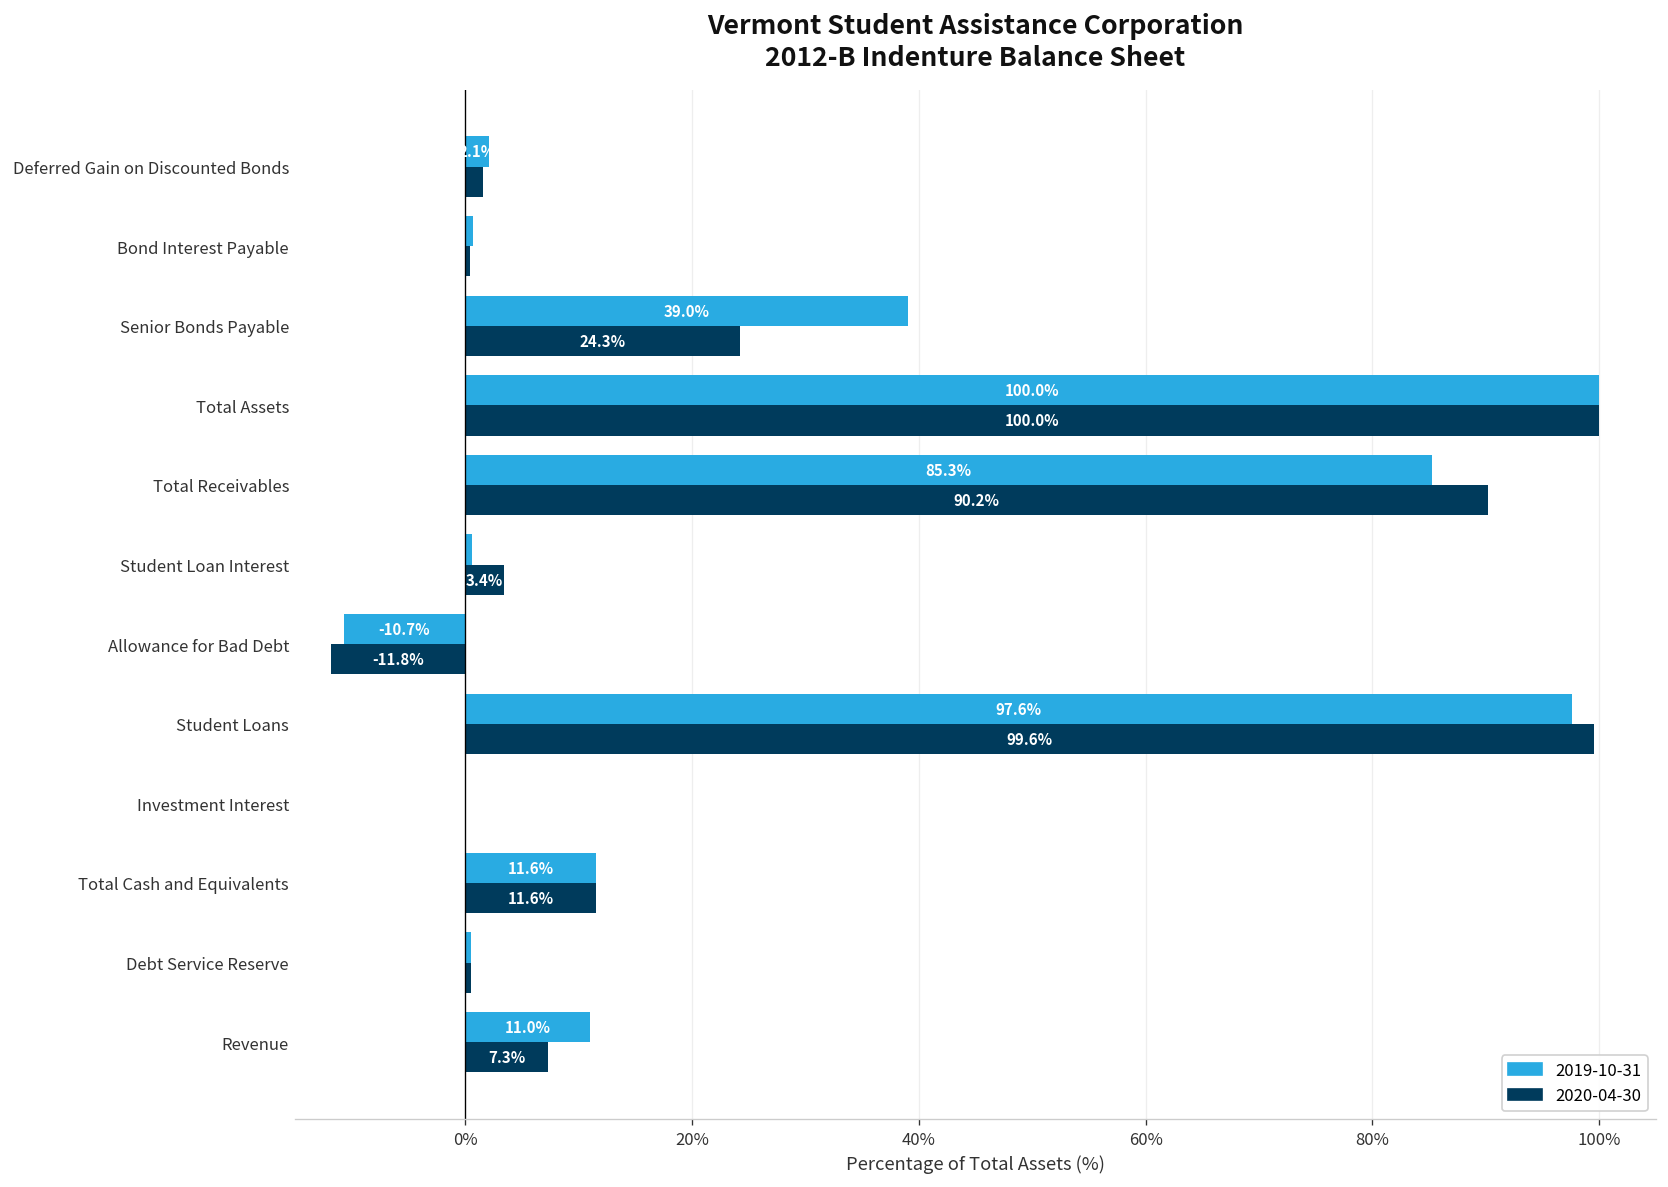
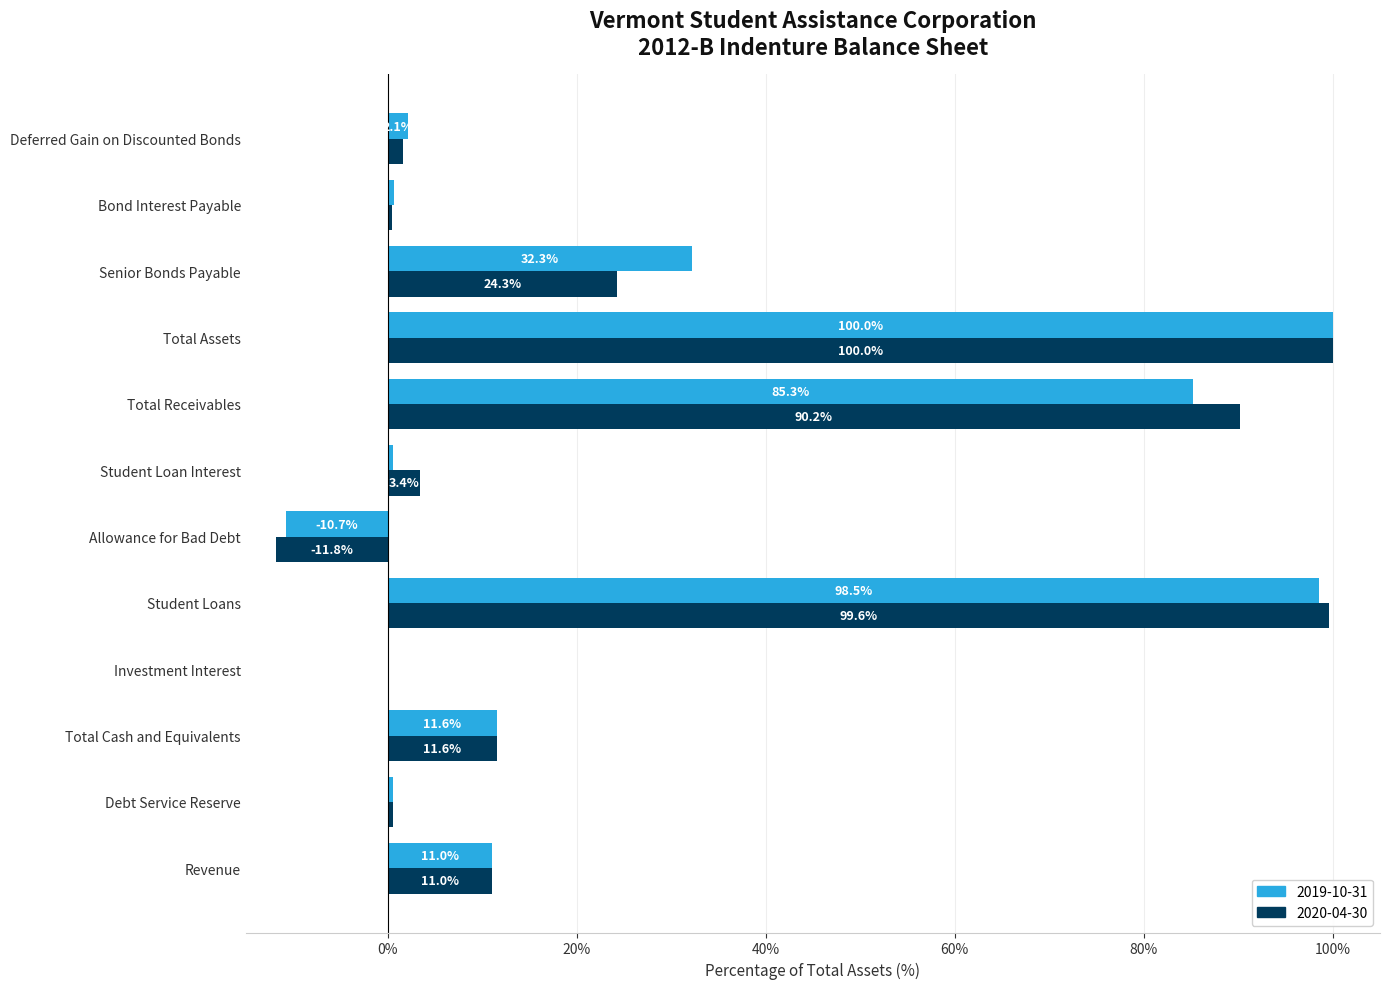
  {
    "2019-10-31": {
      "Deferred Gain on Discounted Bonds": "2.1%",
-     "Senior Bonds Payable": "39.0%",
+     "Senior Bonds Payable": "32.3%",
      "Total Assets": "100.0%",
      "Total Receivables": "85.3%",
      "Allowance for Bad Debt": "-10.7%",
-     "Student Loans": "97.6%",
+     "Student Loans": "98.5%",
      "Total Cash and Equivalents": "11.6%",
      "Revenue": "11.0%"
    },
    "2020-04-30": {
      "Senior Bonds Payable": "24.3%",
      "Total Assets": "100.0%",
      "Total Receivables": "90.2%",
      "Student Loan Interest": "3.4%",
      "Allowance for Bad Debt": "-11.8%",
      "Student Loans": "99.6%",
      "Total Cash and Equivalents": "11.6%",
-     "Revenue": "7.3%"
+     "Revenue": "11.0%"
    }
  }
